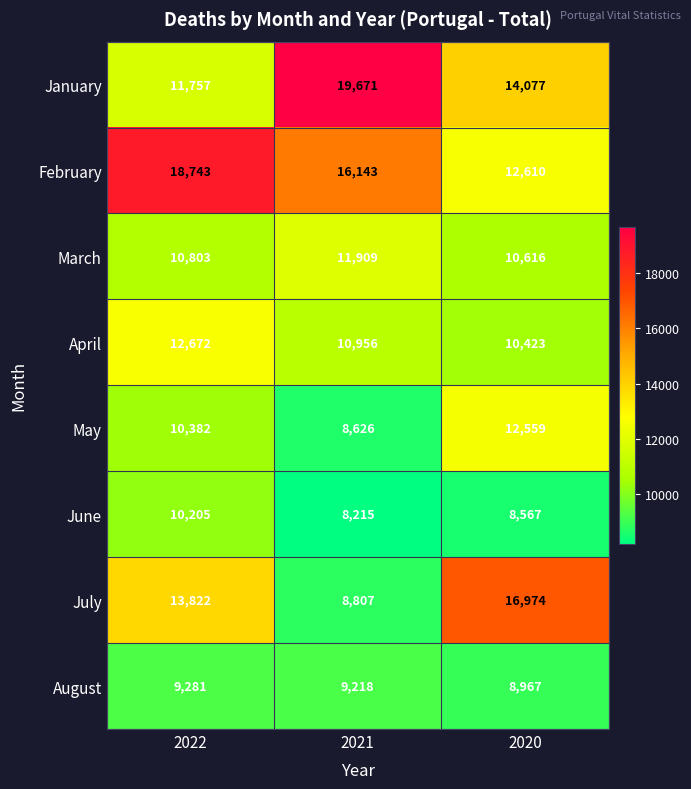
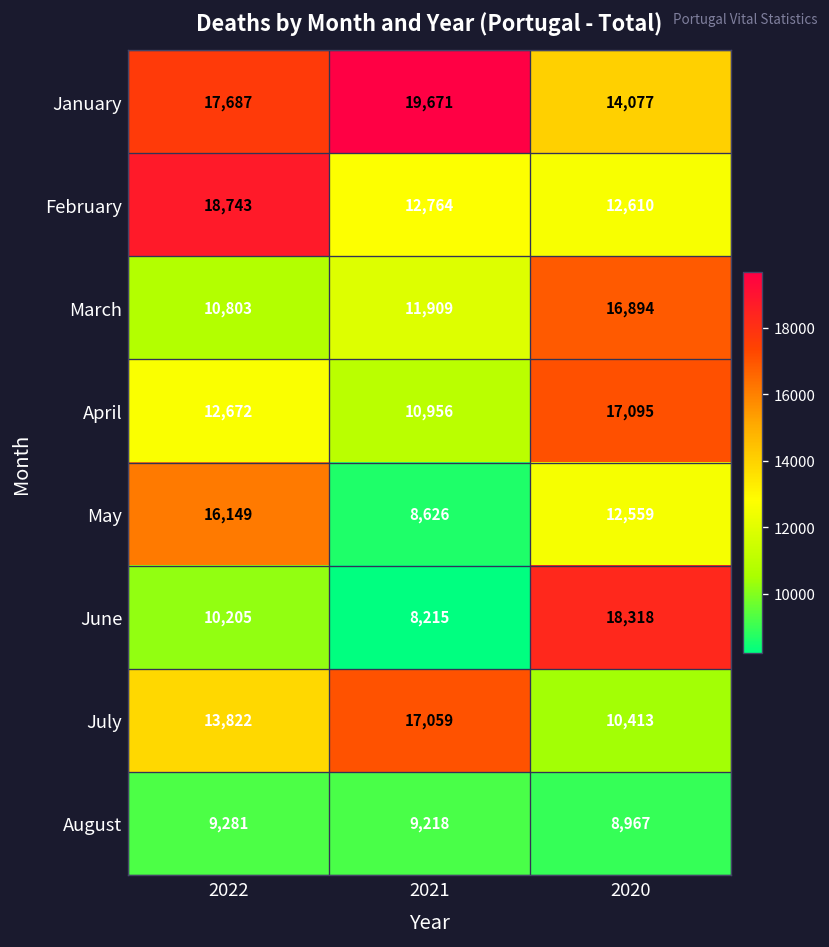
  {
    "January": {
-     "2022": "11,757",
+     "2022": "17,687",
      "2021": "19,671",
      "2020": "14,077"
    },
    "February": {
      "2022": "18,743",
-     "2021": "16,143",
+     "2021": "12,764",
      "2020": "12,610"
    },
    "March": {
      "2022": "10,803",
      "2021": "11,909",
-     "2020": "10,616"
+     "2020": "16,894"
    },
    "April": {
      "2022": "12,672",
      "2021": "10,956",
-     "2020": "10,423"
+     "2020": "17,095"
    },
    "May": {
-     "2022": "10,382",
+     "2022": "16,149",
      "2021": "8,626",
      "2020": "12,559"
    },
    "June": {
      "2022": "10,205",
      "2021": "8,215",
-     "2020": "8,567"
+     "2020": "18,318"
    },
    "July": {
      "2022": "13,822",
-     "2021": "8,807",
-     "2020": "16,974"
+     "2021": "17,059",
+     "2020": "10,413"
    },
    "August": {
      "2022": "9,281",
      "2021": "9,218",
      "2020": "8,967"
    }
  }
